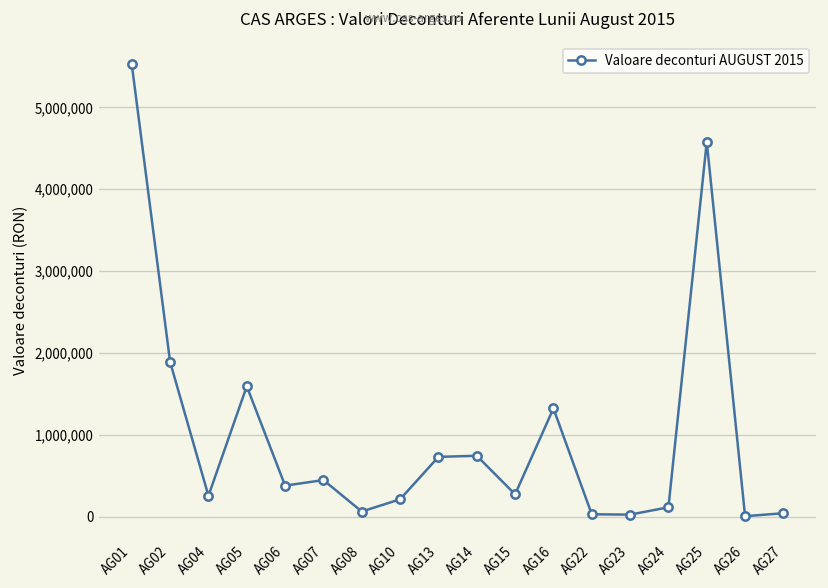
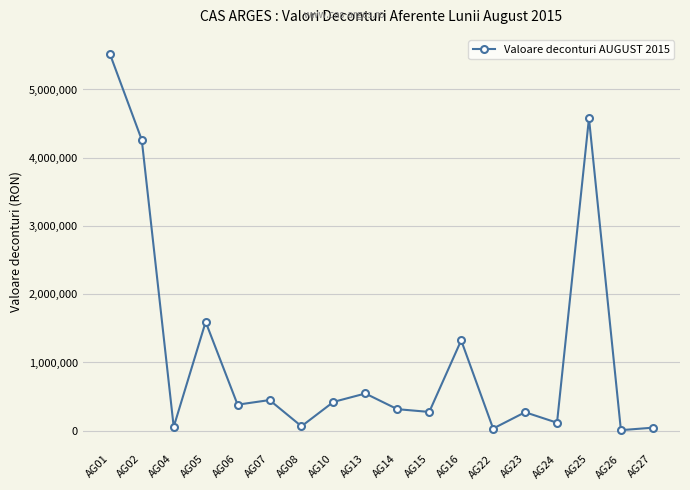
  {
    "AG01": "5,500,000",
-   "AG02": "1,900,000",
-   "AG04": "300,000",
+   "AG02": "4,300,000",
+   "AG04": "100,000",
    "AG05": "1,600,000",
    "AG06": "400,000",
    "AG07": "400,000",
    "AG08": "100,000",
-   "AG10": "200,000",
-   "AG13": "700,000",
-   "AG14": "700,000",
+   "AG10": "400,000",
+   "AG13": "500,000",
+   "AG14": "300,000",
    "AG15": "300,000",
    "AG16": "1,300,000",
    "AG22": "0",
-   "AG23": "0",
+   "AG23": "300,000",
    "AG24": "100,000",
    "AG25": "4,600,000",
    "AG26": "0",
    "AG27": "0"
  }
